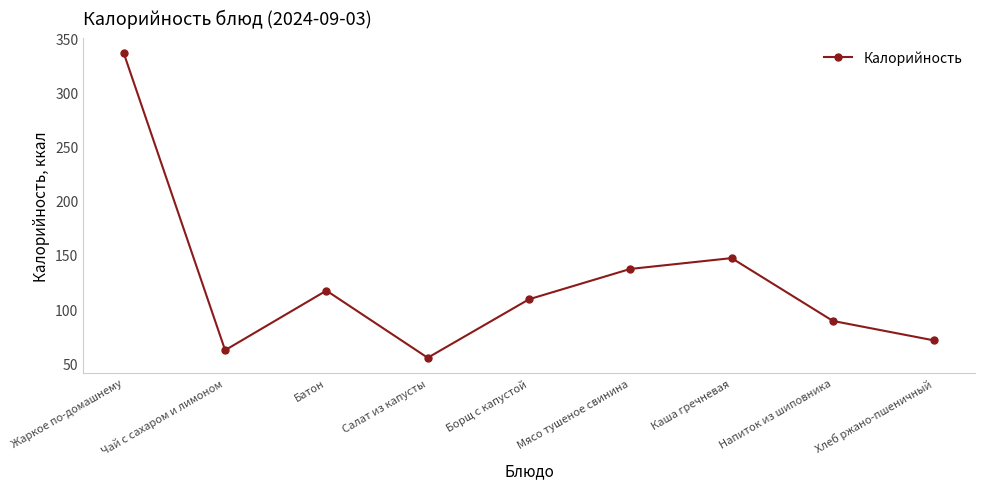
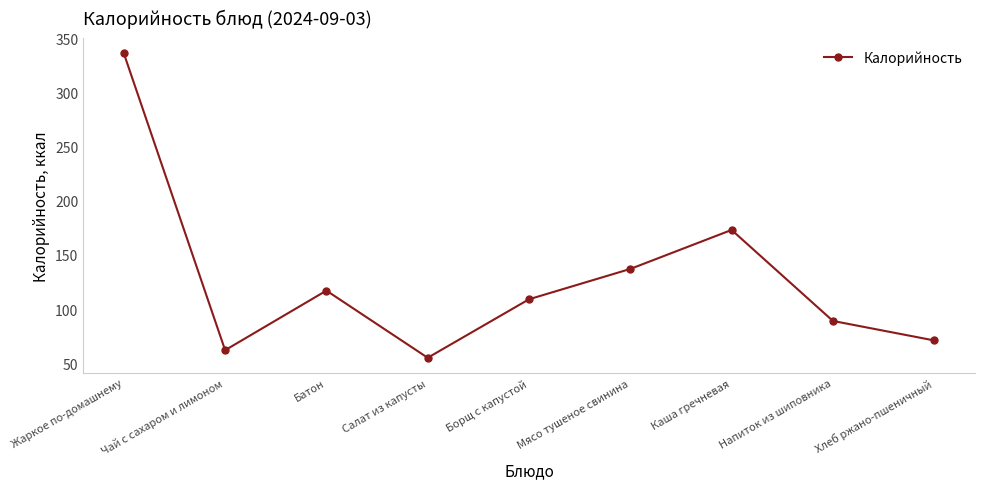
  {
    "Жаркое по-домашнему": 336,
    "Чай с сахаром и лимоном": 62,
    "Батон": 117,
    "Салат из капусты": 55,
    "Борщ с капустой": 109,
    "Мясо тушеное свинина": 137,
-   "Каша гречневая": 147,
+   "Каша гречневая": 173,
    "Напиток из шиповника": 89,
    "Хлеб ржано-пшеничный": 71
  }
